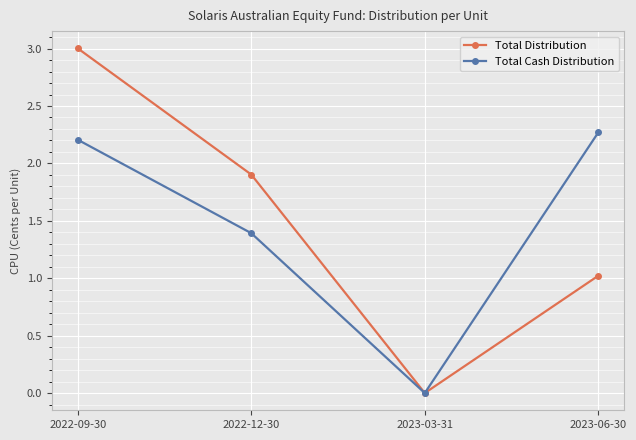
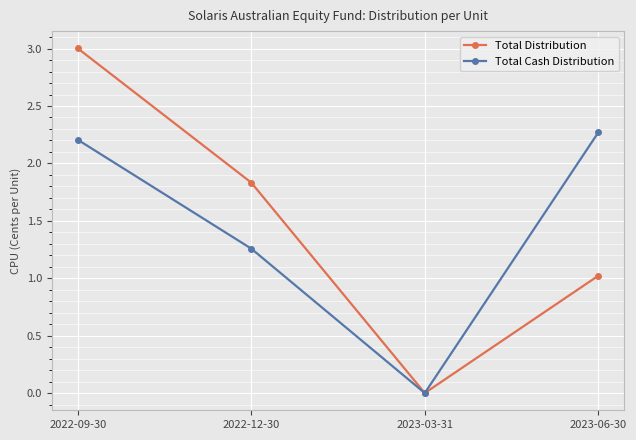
  {
    "Total Distribution": {
      "2022-09-30": 3.00,
-     "2022-12-30": 1.90,
+     "2022-12-30": 1.83,
      "2023-06-30": 1.02
    },
    "Total Cash Distribution": {
      "2022-09-30": 2.21,
-     "2022-12-30": 1.39,
+     "2022-12-30": 1.26,
      "2023-06-30": 2.27
    }
  }
